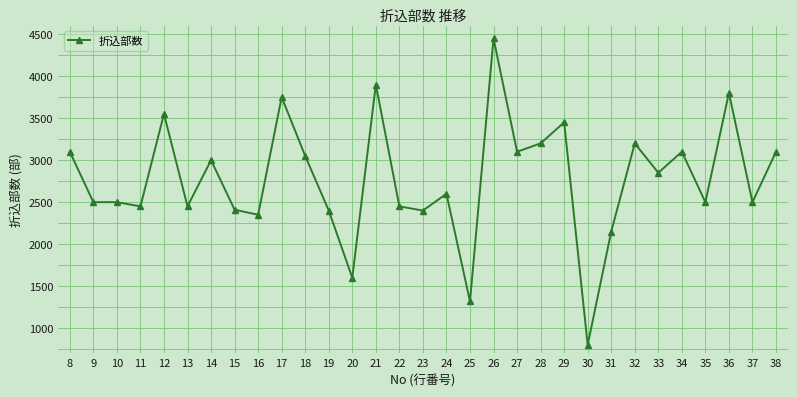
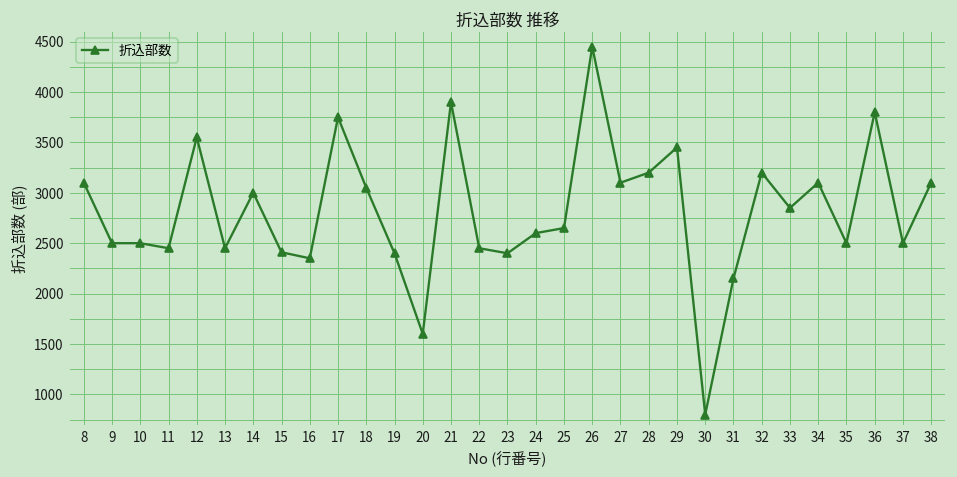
  {
    "8": 3100,
    "9": 2500,
    "10": 2500,
    "11": 2500,
    "12": 3600,
    "13": 2500,
    "14": 3000,
    "15": 2400,
    "16": 2400,
    "17": 3800,
    "18": 3100,
    "19": 2400,
    "20": 1600,
    "21": 3900,
    "22": 2500,
    "23": 2400,
    "24": 2600,
-   "25": 1300,
+   "25": 2700,
    "26": 4500,
    "27": 3100,
    "28": 3200,
    "29": 3500,
    "30": 800,
    "31": 2200,
    "32": 3200,
    "33": 2900,
    "34": 3100,
    "35": 2500,
    "36": 3800,
    "37": 2500,
    "38": 3100
  }
